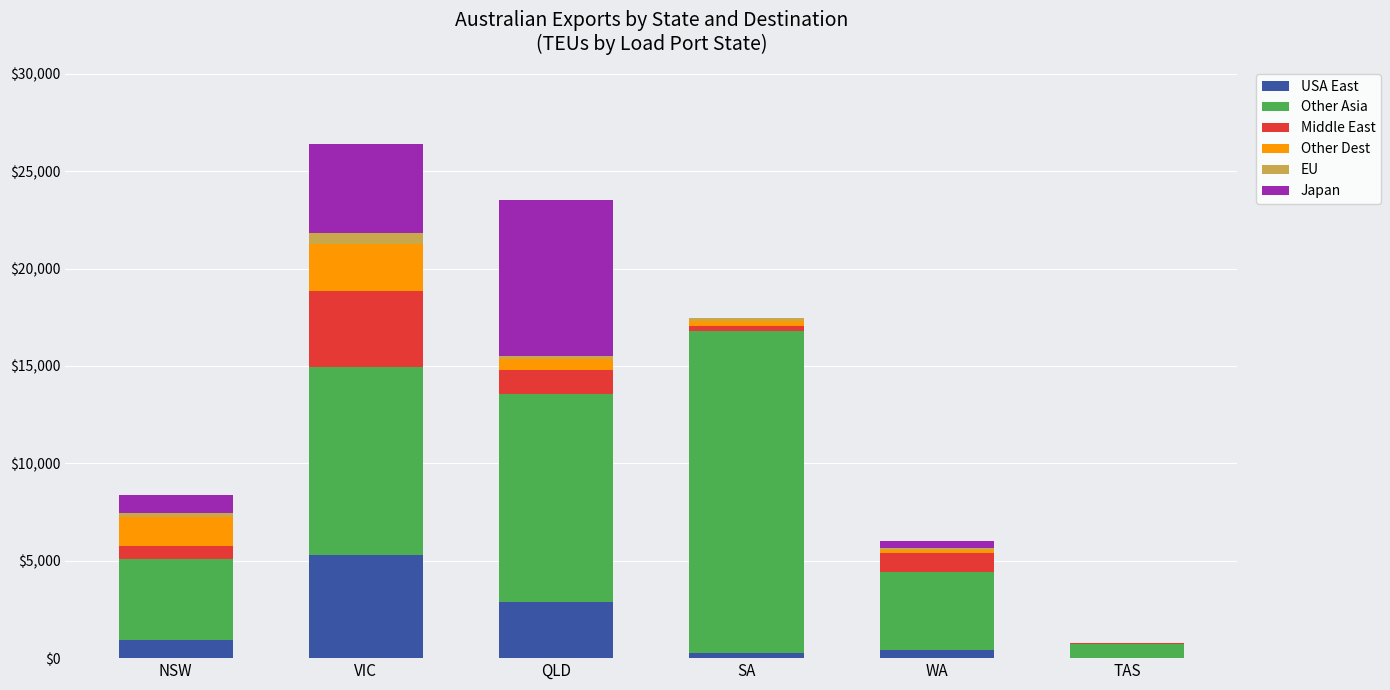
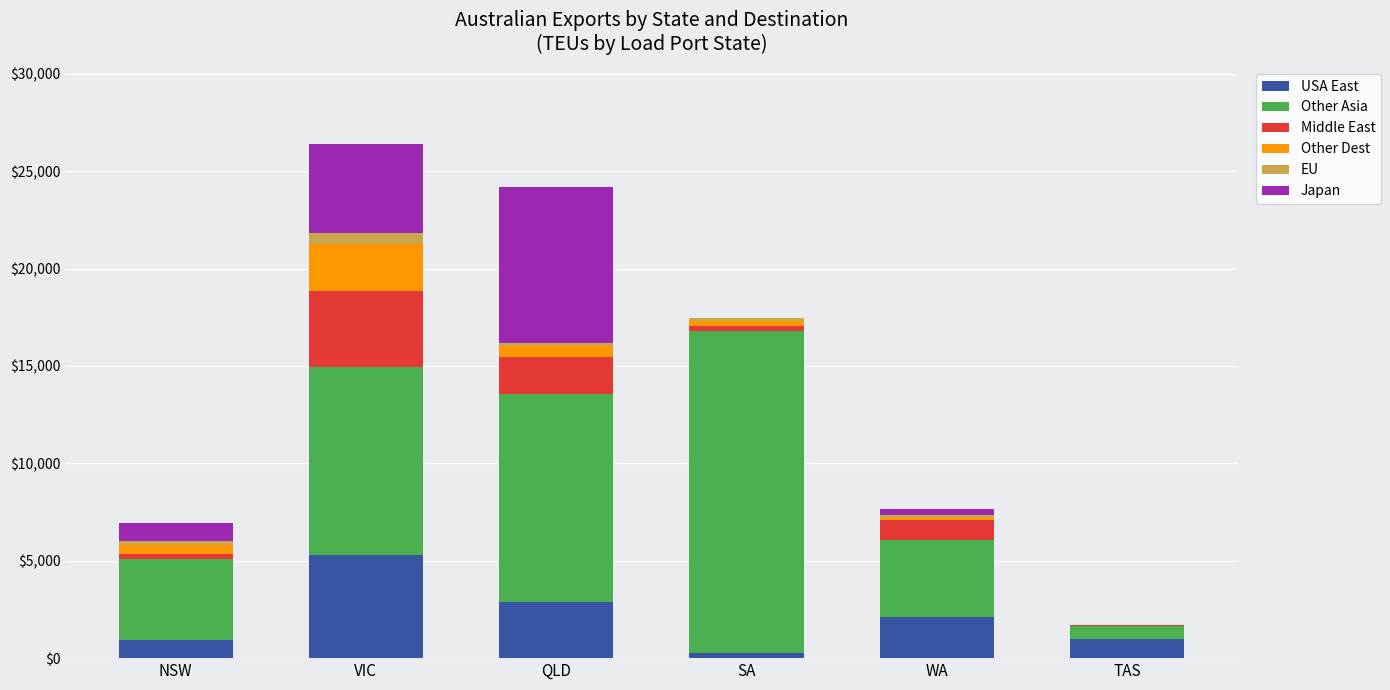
  {
    "USA East": {
      "NSW": "$900",
      "VIC": "$5,300",
      "QLD": "$2,900",
      "SA": "$300",
-     "WA": "$400",
-     "TAS": "$0"
+     "WA": "$2,100",
+     "TAS": "$1,000"
    },
    "Other Asia": {
      "NSW": "$4,200",
      "VIC": "$9,700",
      "QLD": "$10,600",
      "SA": "$16,500",
      "WA": "$4,000",
      "TAS": "$700"
    },
    "Middle East": {
-     "NSW": "$700",
+     "NSW": "$200",
      "VIC": "$3,900",
-     "QLD": "$1,300",
+     "QLD": "$1,900",
      "SA": "$300",
      "WA": "$1,000"
    },
    "Other Dest": {
-     "NSW": "$1,500",
+     "NSW": "$400",
      "VIC": "$2,400",
      "QLD": "$600",
      "SA": "$300",
      "TAS": "$0"
    },
    "EU": {
      "NSW": "$200",
      "VIC": "$600",
      "QLD": "$200",
      "SA": "$100",
      "WA": "$100",
      "TAS": "$0"
    },
    "Japan": {
      "NSW": "$900",
      "VIC": "$4,600",
      "QLD": "$8,000",
      "SA": "$0",
      "WA": "$300",
      "TAS": "$0"
    }
  }
